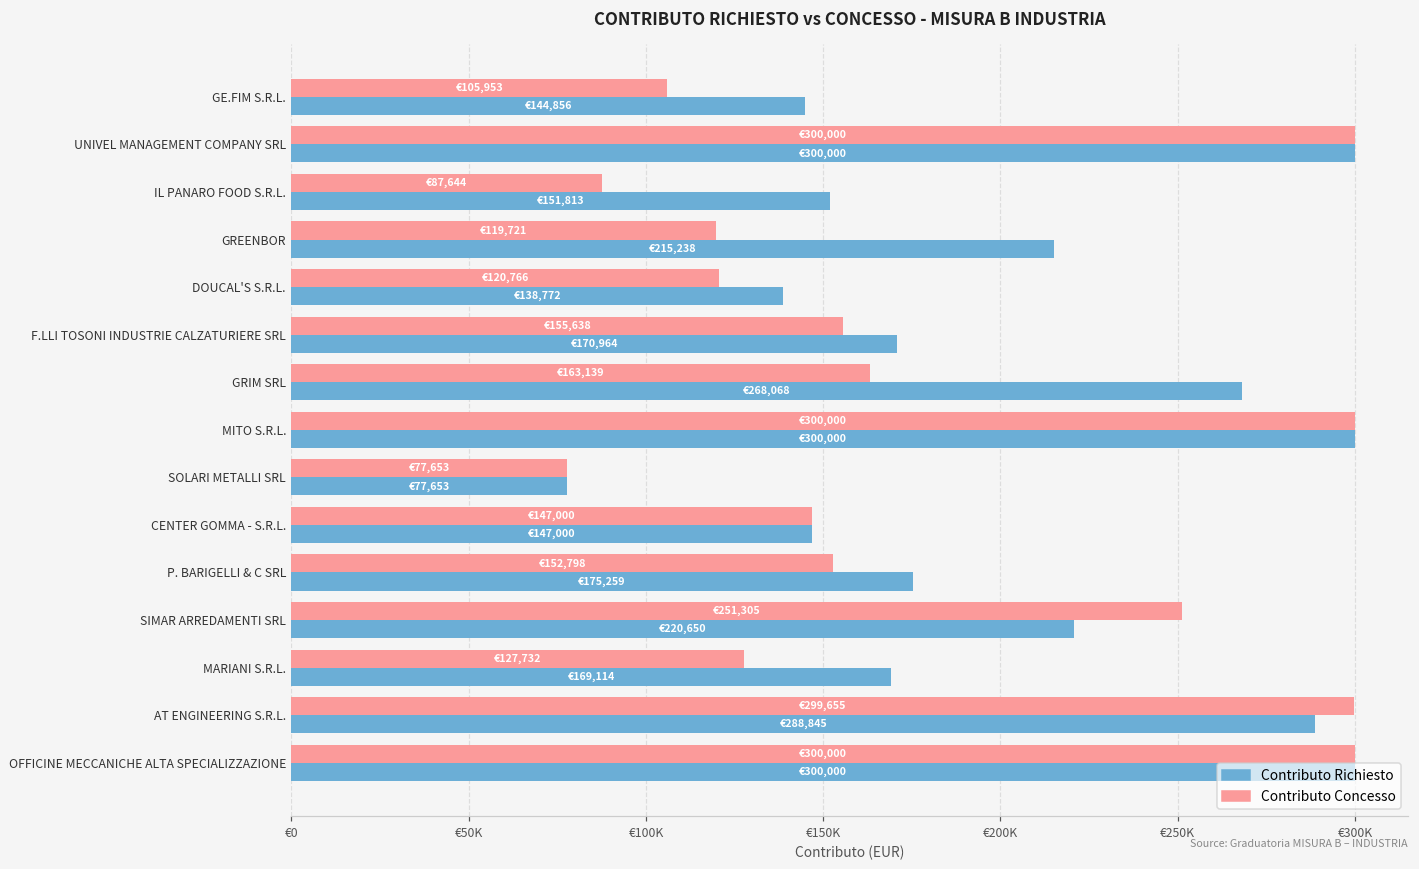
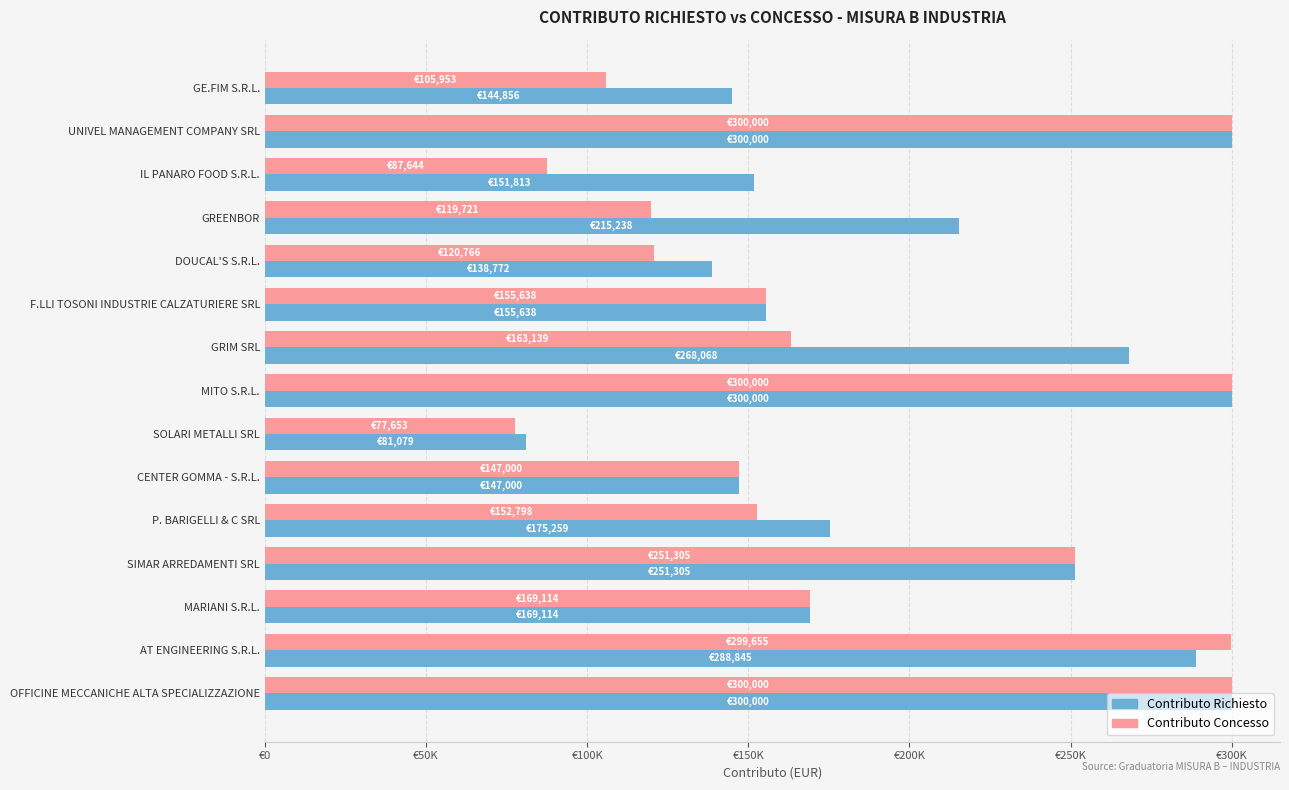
  {
    "Contributo Richiesto": {
      "GE.FIM S.R.L.": "€144,856",
      "UNIVEL MANAGEMENT COMPANY SRL": "€300,000",
      "IL PANARO FOOD S.R.L.": "€151,813",
      "GREENBOR": "€215,238",
      "DOUCAL'S S.R.L.": "€138,772",
-     "F.LLI TOSONI INDUSTRIE CALZATURIERE SRL": "€170,964",
+     "F.LLI TOSONI INDUSTRIE CALZATURIERE SRL": "€155,638",
      "GRIM SRL": "€268,068",
      "MITO S.R.L.": "€300,000",
-     "SOLARI METALLI SRL": "€77,653",
+     "SOLARI METALLI SRL": "€81,079",
      "CENTER GOMMA - S.R.L.": "€147,000",
      "P. BARIGELLI & C SRL": "€175,259",
-     "SIMAR ARREDAMENTI SRL": "€220,650",
+     "SIMAR ARREDAMENTI SRL": "€251,305",
      "MARIANI S.R.L.": "€169,114",
      "AT ENGINEERING S.R.L.": "€288,845"
    },
    "Contributo Concesso": {
      "GE.FIM S.R.L.": "€105,953",
      "UNIVEL MANAGEMENT COMPANY SRL": "€300,000",
      "IL PANARO FOOD S.R.L.": "€87,644",
      "GREENBOR": "€119,721",
      "DOUCAL'S S.R.L.": "€120,766",
      "F.LLI TOSONI INDUSTRIE CALZATURIERE SRL": "€155,638",
      "GRIM SRL": "€163,139",
      "MITO S.R.L.": "€300,000",
      "SOLARI METALLI SRL": "€77,653",
      "CENTER GOMMA - S.R.L.": "€147,000",
      "P. BARIGELLI & C SRL": "€152,798",
      "SIMAR ARREDAMENTI SRL": "€251,305",
-     "MARIANI S.R.L.": "€127,732",
+     "MARIANI S.R.L.": "€169,114",
      "AT ENGINEERING S.R.L.": "€299,655",
      "OFFICINE MECCANICHE ALTA SPECIALIZZAZIONE": "€300,000"
    }
  }
